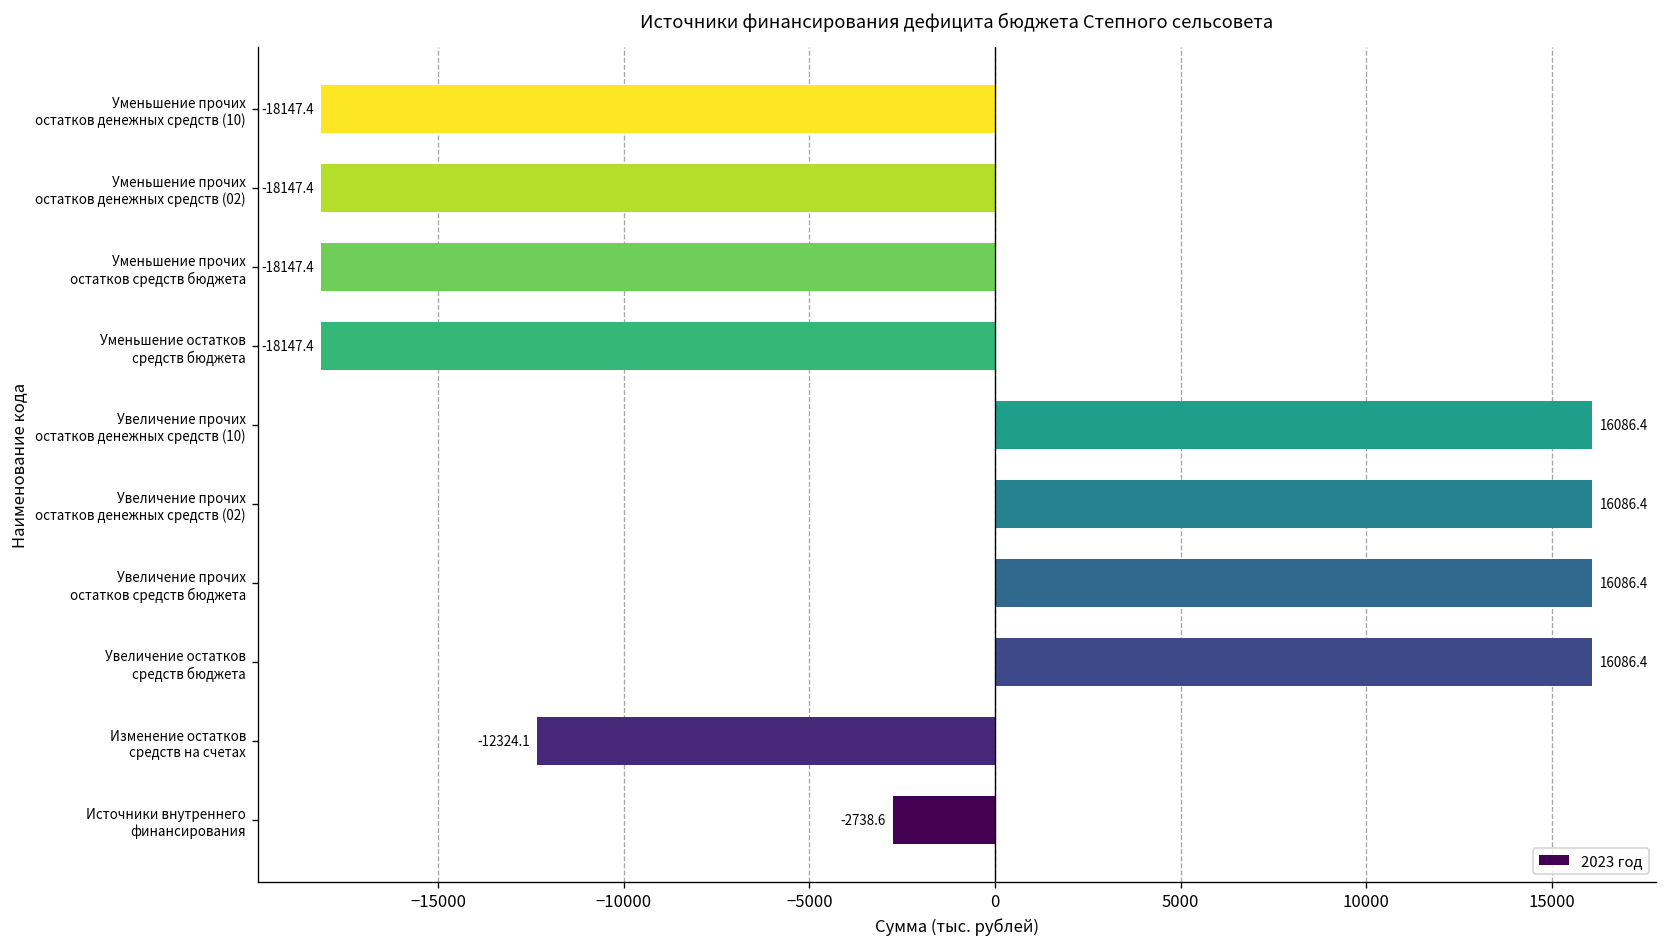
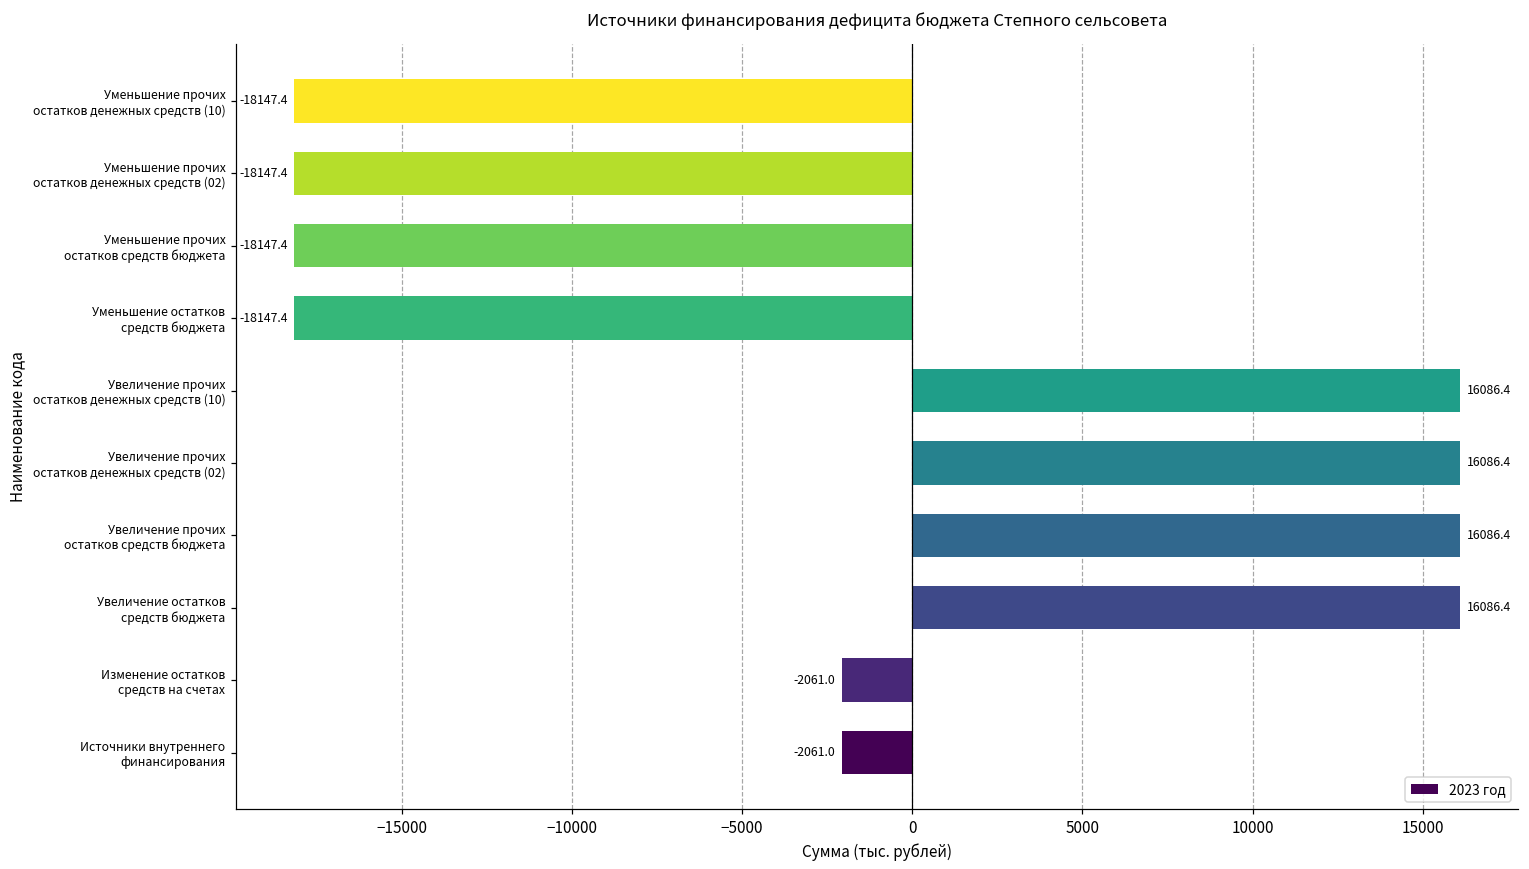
  {
    "Уменьшение прочих остатков денежных средств (10)": -18147.4,
    "Уменьшение прочих остатков денежных средств (02)": -18147.4,
    "Уменьшение прочих остатков средств бюджета": -18147.4,
    "Уменьшение остатков средств бюджета": -18147.4,
    "Увеличение прочих остатков денежных средств (10)": 16086.4,
    "Увеличение прочих остатков денежных средств (02)": 16086.4,
    "Увеличение прочих остатков средств бюджета": 16086.4,
    "Увеличение остатков средств бюджета": 16086.4,
-   "Изменение остатков средств на счетах": -12324.1,
-   "Источники внутреннего финансирования": -2738.6
+   "Изменение остатков средств на счетах": -2061.0,
+   "Источники внутреннего финансирования": -2061.0
  }
